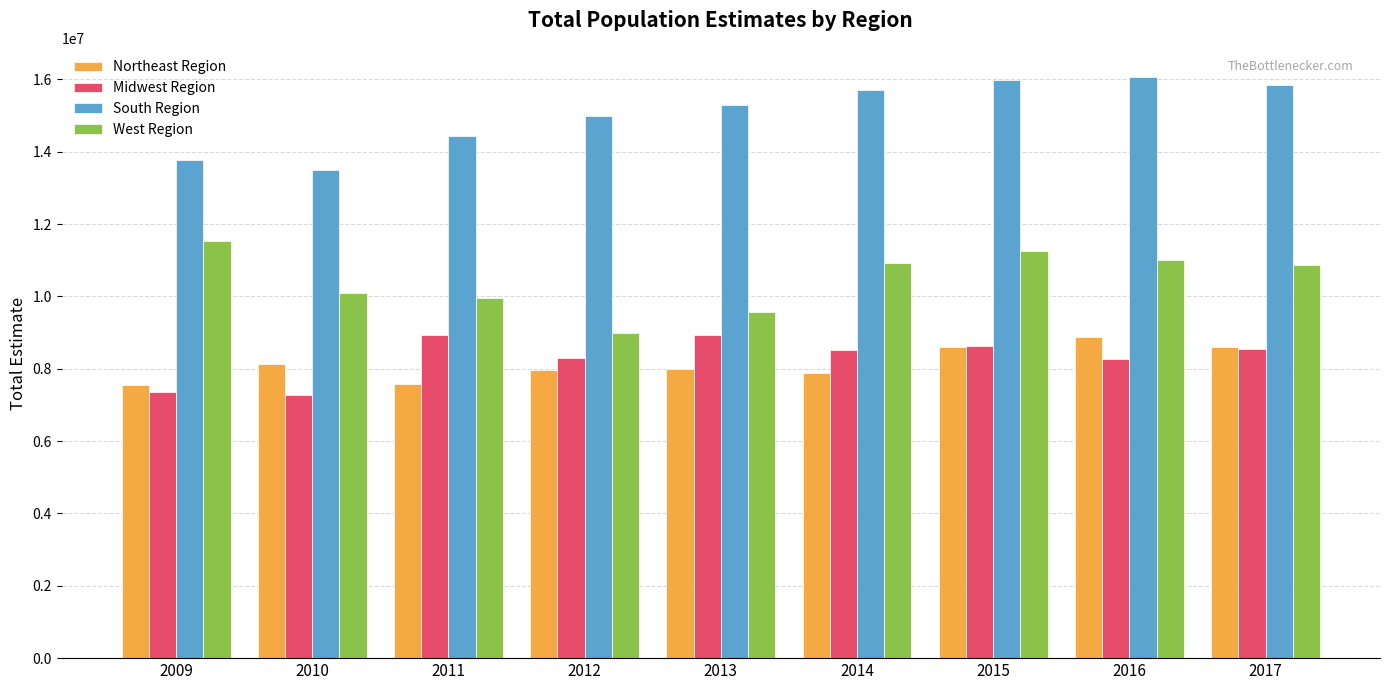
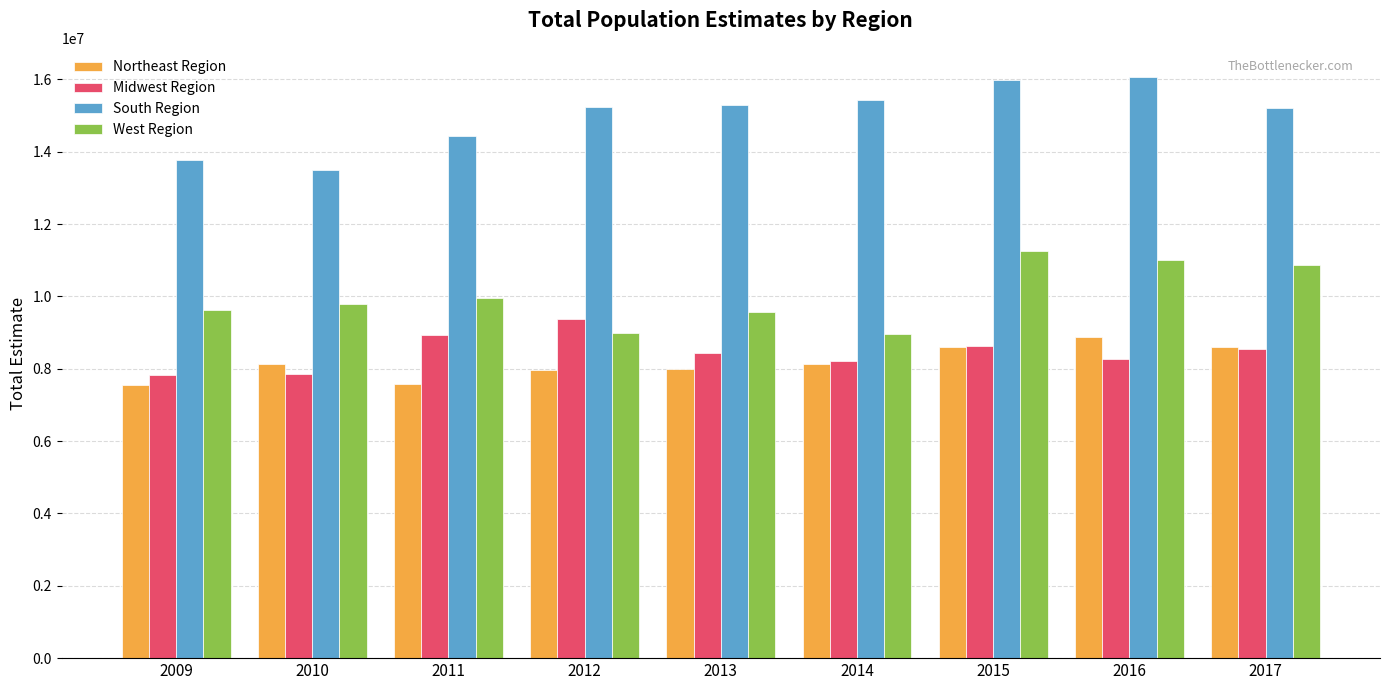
  {
    "Northeast Region": {
      "2009": 7600000,
      "2010": 8100000,
      "2011": 7600000,
      "2012": 8000000,
      "2013": 8000000,
-     "2014": 7900000,
+     "2014": 8100000,
      "2015": 8600000,
      "2016": 8900000,
      "2017": 8600000
    },
    "Midwest Region": {
-     "2009": 7400000,
-     "2010": 7300000,
+     "2009": 7800000,
+     "2010": 7900000,
      "2011": 8900000,
-     "2012": 8300000,
-     "2013": 8900000,
-     "2014": 8500000,
+     "2012": 9400000,
+     "2013": 8400000,
+     "2014": 8200000,
      "2015": 8600000,
      "2016": 8300000,
      "2017": 8600000
    },
    "South Region": {
      "2009": 13800000,
      "2010": 13500000,
      "2011": 14400000,
-     "2012": 15000000,
+     "2012": 15200000,
      "2013": 15300000,
-     "2014": 15700000,
+     "2014": 15400000,
      "2015": 16000000,
      "2016": 16100000,
-     "2017": 15900000
+     "2017": 15200000
    },
    "West Region": {
-     "2009": 11500000,
-     "2010": 10100000,
+     "2009": 9600000,
+     "2010": 9800000,
      "2011": 9900000,
      "2012": 9000000,
      "2013": 9600000,
-     "2014": 10900000,
+     "2014": 9000000,
      "2015": 11300000,
      "2016": 11000000,
      "2017": 10900000
    }
  }
